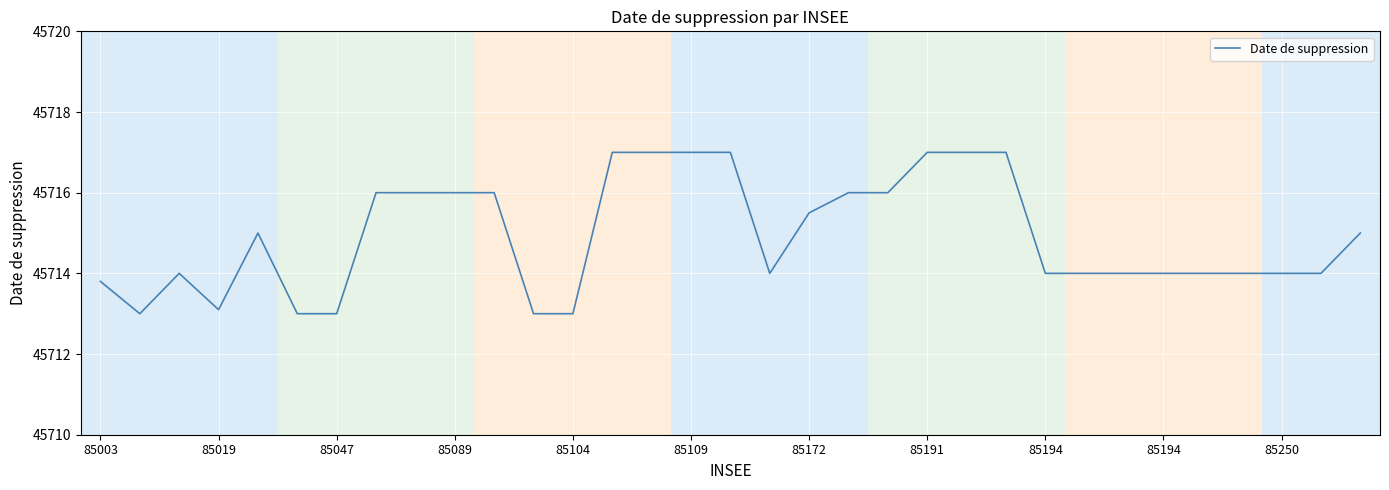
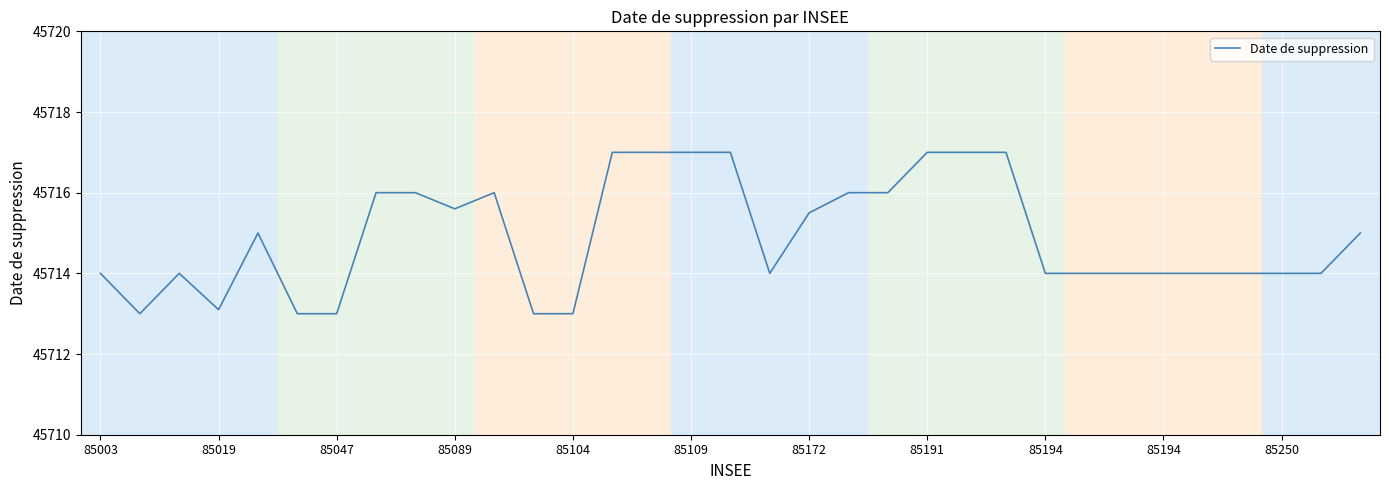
  {
-   "85003": 45713.8,
+   "85003": 45714.0,
    "85019": 45713.1,
    "85047": 45713.0,
-   "85089": 45716.0,
+   "85089": 45715.6,
    "85104": 45713.0,
    "85109": 45717.0,
    "85172": 45715.5,
    "85191": 45717.0,
    "85250": 45714.0
  }
